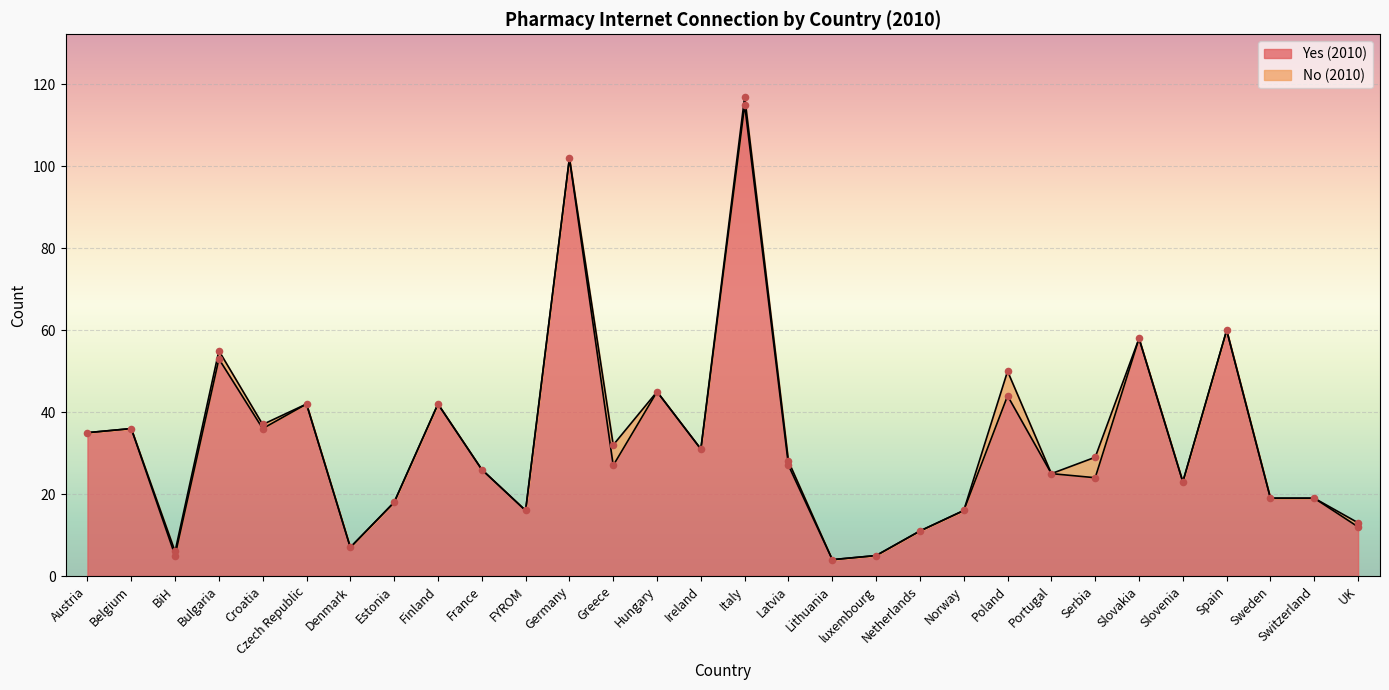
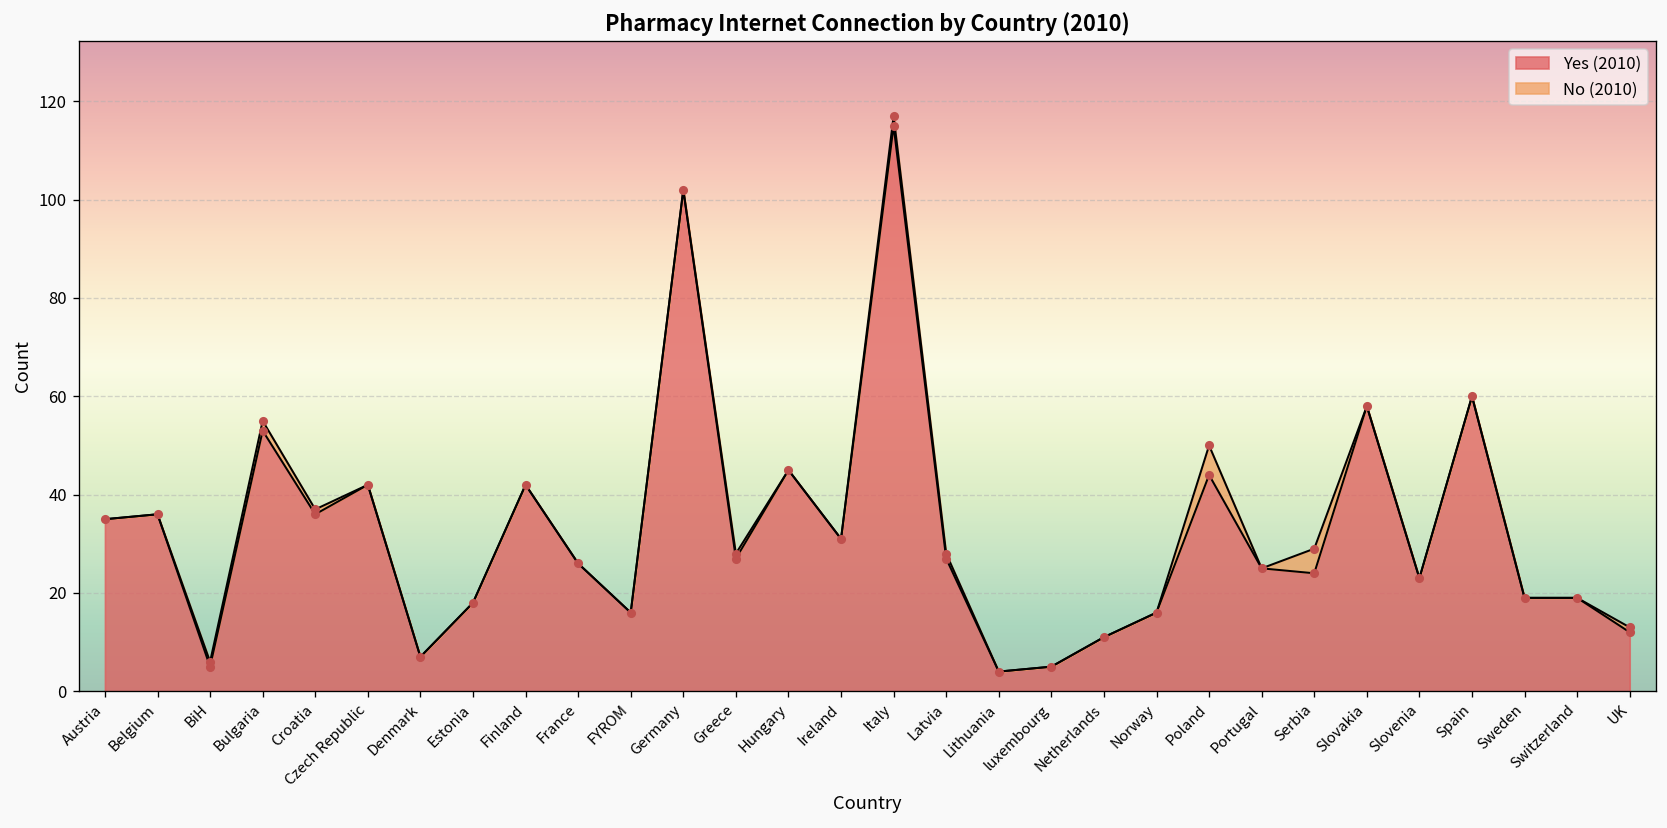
  {
    "No (2010)": {
-     "Greece": 5
+     "Greece": 1
    }
  }
